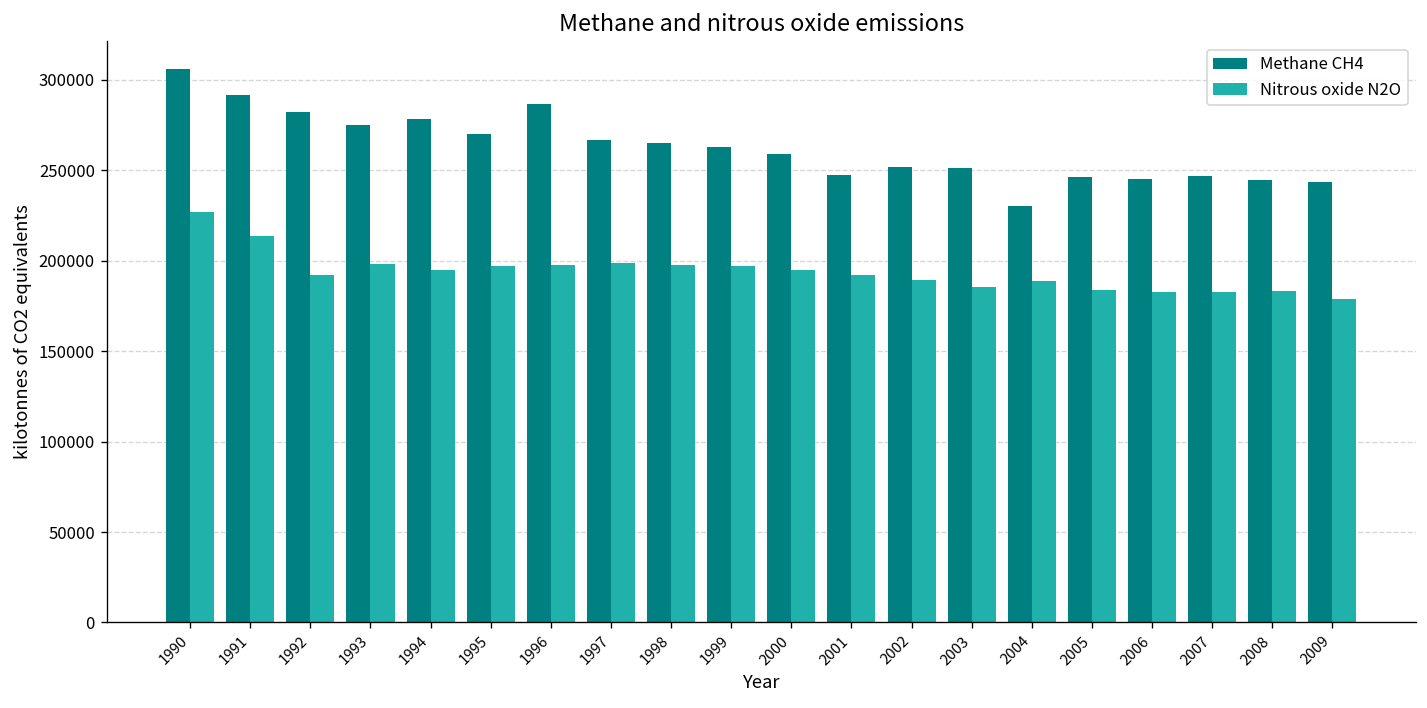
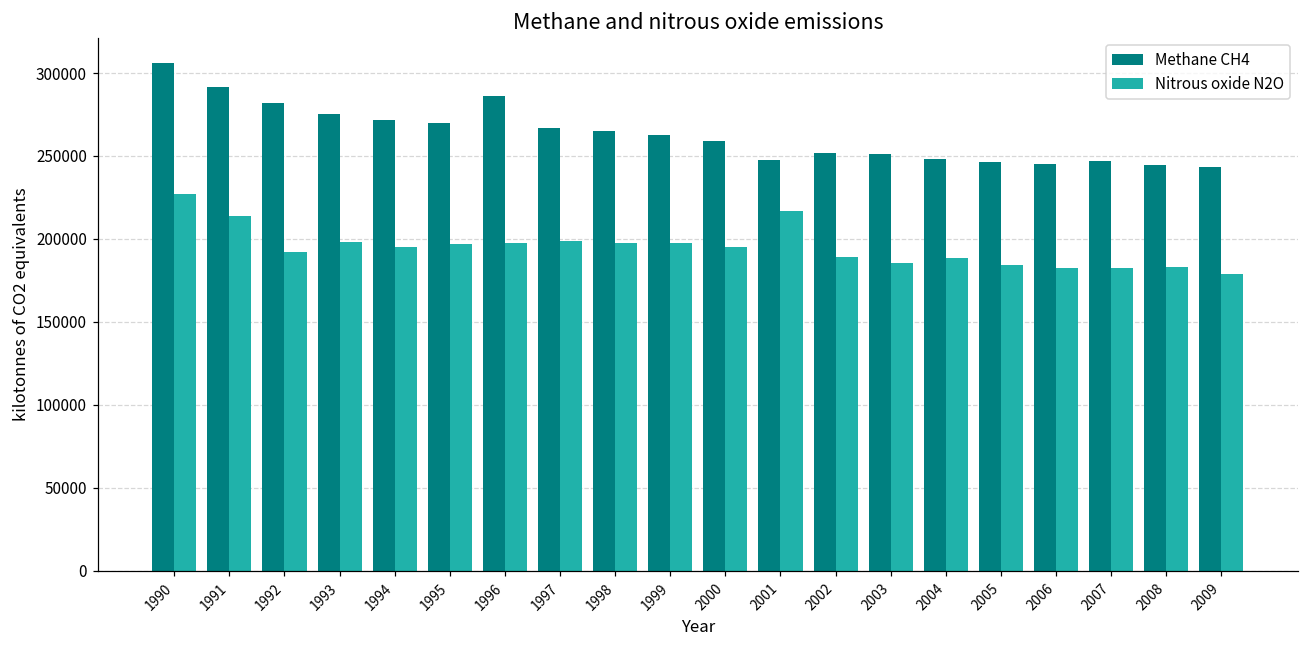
  {
    "Methane CH4": {
      "1990": 306000,
      "1991": 292000,
      "1992": 282000,
      "1993": 275000,
-     "1994": 278000,
+     "1994": 271000,
      "1995": 270000,
      "1996": 286000,
      "1997": 267000,
      "1998": 265000,
      "1999": 263000,
      "2000": 259000,
      "2001": 247000,
      "2002": 252000,
      "2003": 251000,
-     "2004": 230000,
+     "2004": 248000,
      "2005": 246000,
      "2006": 245000,
      "2007": 247000,
      "2008": 244000,
      "2009": 243000
    },
    "Nitrous oxide N2O": {
      "1990": 227000,
      "1991": 214000,
      "1992": 192000,
      "1993": 198000,
      "1994": 195000,
      "1995": 197000,
      "1996": 197000,
      "1997": 199000,
      "1998": 197000,
      "1999": 197000,
      "2000": 195000,
-     "2001": 192000,
+     "2001": 217000,
      "2002": 189000,
      "2003": 186000,
      "2004": 189000,
      "2005": 184000,
      "2006": 182000,
      "2007": 183000,
      "2008": 183000,
      "2009": 179000
    }
  }
